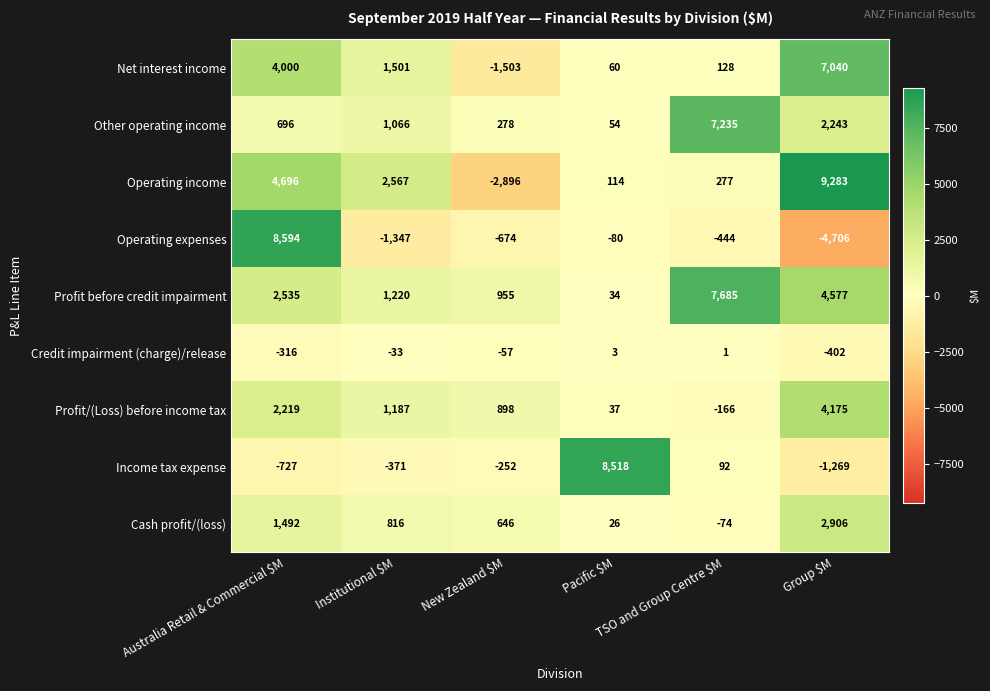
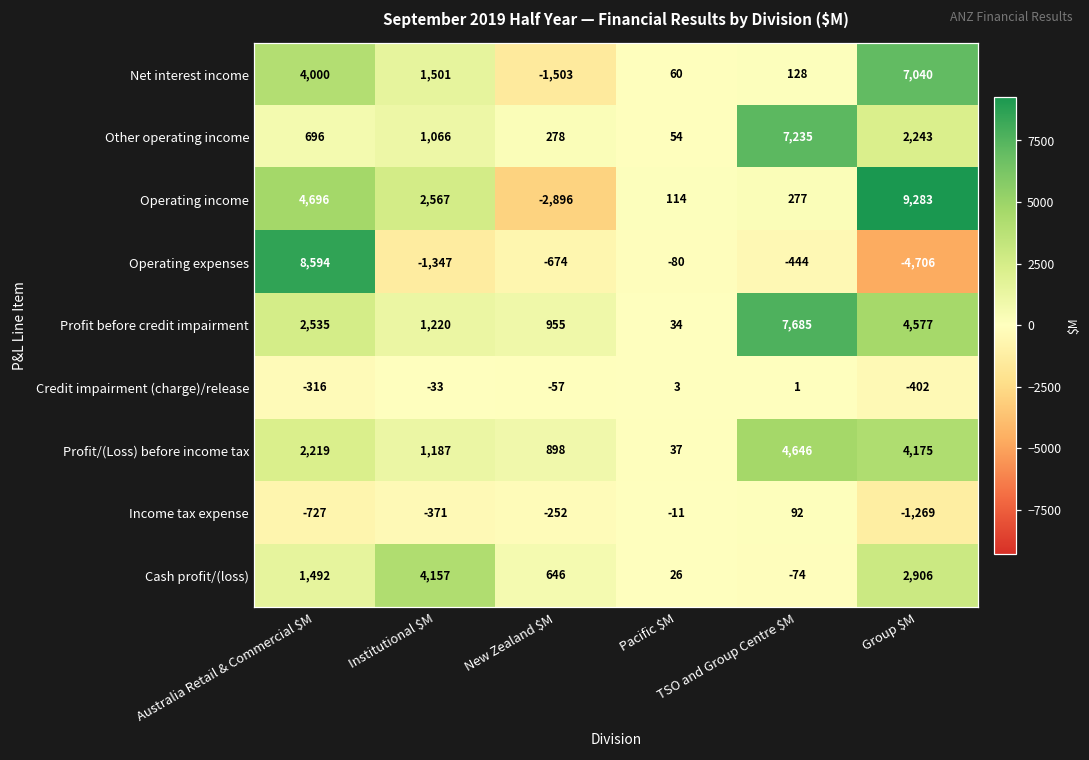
  {
    "Net interest income": {
      "Australia Retail & Commercial $M": "4,000",
      "Institutional $M": "1,501",
      "New Zealand $M": "-1,503",
      "Pacific $M": "60",
      "TSO and Group Centre $M": "128",
      "Group $M": "7,040"
    },
    "Other operating income": {
      "Australia Retail & Commercial $M": "696",
      "Institutional $M": "1,066",
      "New Zealand $M": "278",
      "Pacific $M": "54",
      "TSO and Group Centre $M": "7,235",
      "Group $M": "2,243"
    },
    "Operating income": {
      "Australia Retail & Commercial $M": "4,696",
      "Institutional $M": "2,567",
      "New Zealand $M": "-2,896",
      "Pacific $M": "114",
      "TSO and Group Centre $M": "277",
      "Group $M": "9,283"
    },
    "Operating expenses": {
      "Australia Retail & Commercial $M": "8,594",
      "Institutional $M": "-1,347",
      "New Zealand $M": "-674",
      "Pacific $M": "-80",
      "TSO and Group Centre $M": "-444",
      "Group $M": "-4,706"
    },
    "Profit before credit impairment": {
      "Australia Retail & Commercial $M": "2,535",
      "Institutional $M": "1,220",
      "New Zealand $M": "955",
      "Pacific $M": "34",
      "TSO and Group Centre $M": "7,685",
      "Group $M": "4,577"
    },
    "Credit impairment (charge)/release": {
      "Australia Retail & Commercial $M": "-316",
      "Institutional $M": "-33",
      "New Zealand $M": "-57",
      "Pacific $M": "3",
      "TSO and Group Centre $M": "1",
      "Group $M": "-402"
    },
    "Profit/(Loss) before income tax": {
      "Australia Retail & Commercial $M": "2,219",
      "Institutional $M": "1,187",
      "New Zealand $M": "898",
      "Pacific $M": "37",
-     "TSO and Group Centre $M": "-166",
+     "TSO and Group Centre $M": "4,646",
      "Group $M": "4,175"
    },
    "Income tax expense": {
      "Australia Retail & Commercial $M": "-727",
      "Institutional $M": "-371",
      "New Zealand $M": "-252",
-     "Pacific $M": "8,518",
+     "Pacific $M": "-11",
      "TSO and Group Centre $M": "92",
      "Group $M": "-1,269"
    },
    "Cash profit/(loss)": {
      "Australia Retail & Commercial $M": "1,492",
-     "Institutional $M": "816",
+     "Institutional $M": "4,157",
      "New Zealand $M": "646",
      "Pacific $M": "26",
      "TSO and Group Centre $M": "-74",
      "Group $M": "2,906"
    }
  }
